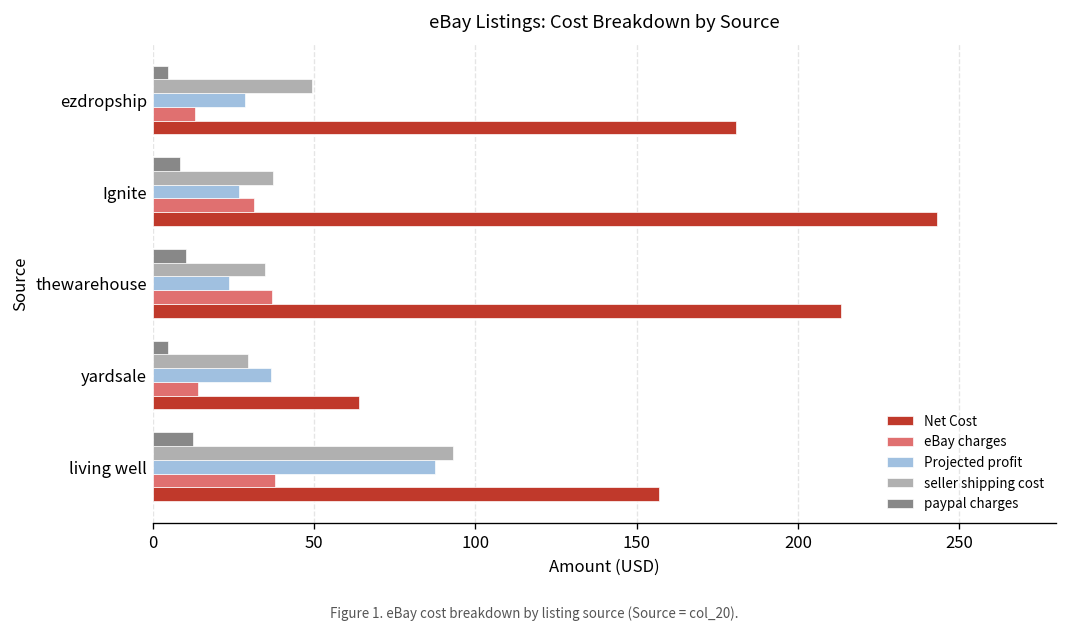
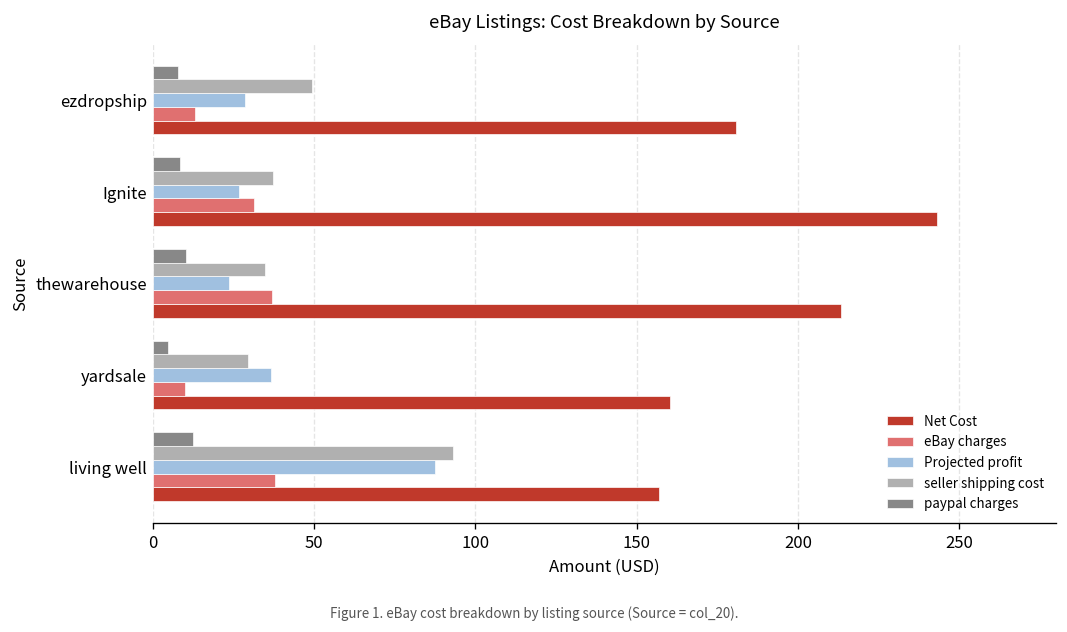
  {
    "Net Cost": {
      "ezdropship": 181,
      "Ignite": 243,
      "thewarehouse": 213,
-     "yardsale": 64,
+     "yardsale": 160,
      "living well": 157
    },
    "eBay charges": {
      "ezdropship": 13,
      "Ignite": 31,
      "thewarehouse": 37,
-     "yardsale": 14,
+     "yardsale": 10,
      "living well": 38
    },
    "paypal charges": {
-     "ezdropship": 5,
+     "ezdropship": 8,
      "Ignite": 8,
      "thewarehouse": 10,
      "yardsale": 5,
      "living well": 12
    }
  }
